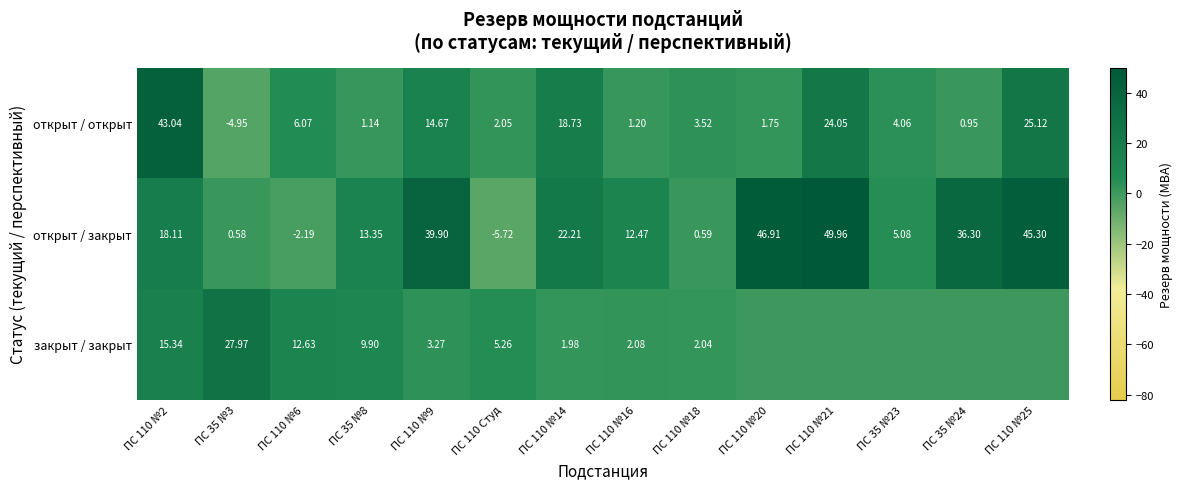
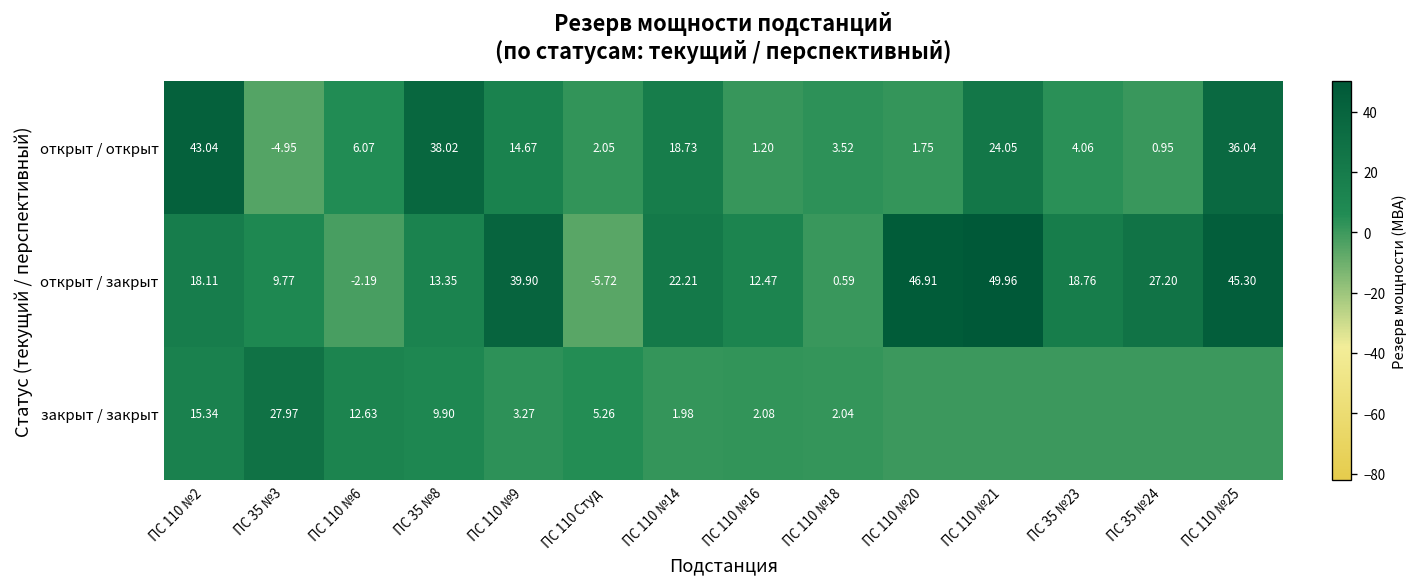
  {
    "открыт / открыт": {
      "ПС 110 №2": 43.04,
      "ПС 35 №3": -4.95,
      "ПС 110 №6": 6.07,
-     "ПС 35 №8": 1.14,
+     "ПС 35 №8": 38.02,
      "ПС 110 №9": 14.67,
      "ПС 110 Студ": 2.05,
      "ПС 110 №14": 18.73,
      "ПС 110 №16": 1.20,
      "ПС 110 №18": 3.52,
      "ПС 110 №20": 1.75,
      "ПС 110 №21": 24.05,
      "ПС 35 №23": 4.06,
      "ПС 35 №24": 0.95,
-     "ПС 110 №25": 25.12
+     "ПС 110 №25": 36.04
    },
    "открыт / закрыт": {
      "ПС 110 №2": 18.11,
-     "ПС 35 №3": 0.58,
+     "ПС 35 №3": 9.77,
      "ПС 110 №6": -2.19,
      "ПС 35 №8": 13.35,
      "ПС 110 №9": 39.90,
      "ПС 110 Студ": -5.72,
      "ПС 110 №14": 22.21,
      "ПС 110 №16": 12.47,
      "ПС 110 №18": 0.59,
      "ПС 110 №20": 46.91,
      "ПС 110 №21": 49.96,
-     "ПС 35 №23": 5.08,
-     "ПС 35 №24": 36.30,
+     "ПС 35 №23": 18.76,
+     "ПС 35 №24": 27.20,
      "ПС 110 №25": 45.30
    },
    "закрыт / закрыт": {
      "ПС 110 №2": 15.34,
      "ПС 35 №3": 27.97,
      "ПС 110 №6": 12.63,
      "ПС 35 №8": 9.90,
      "ПС 110 №9": 3.27,
      "ПС 110 Студ": 5.26,
      "ПС 110 №14": 1.98,
      "ПС 110 №16": 2.08,
      "ПС 110 №18": 2.04
    }
  }
